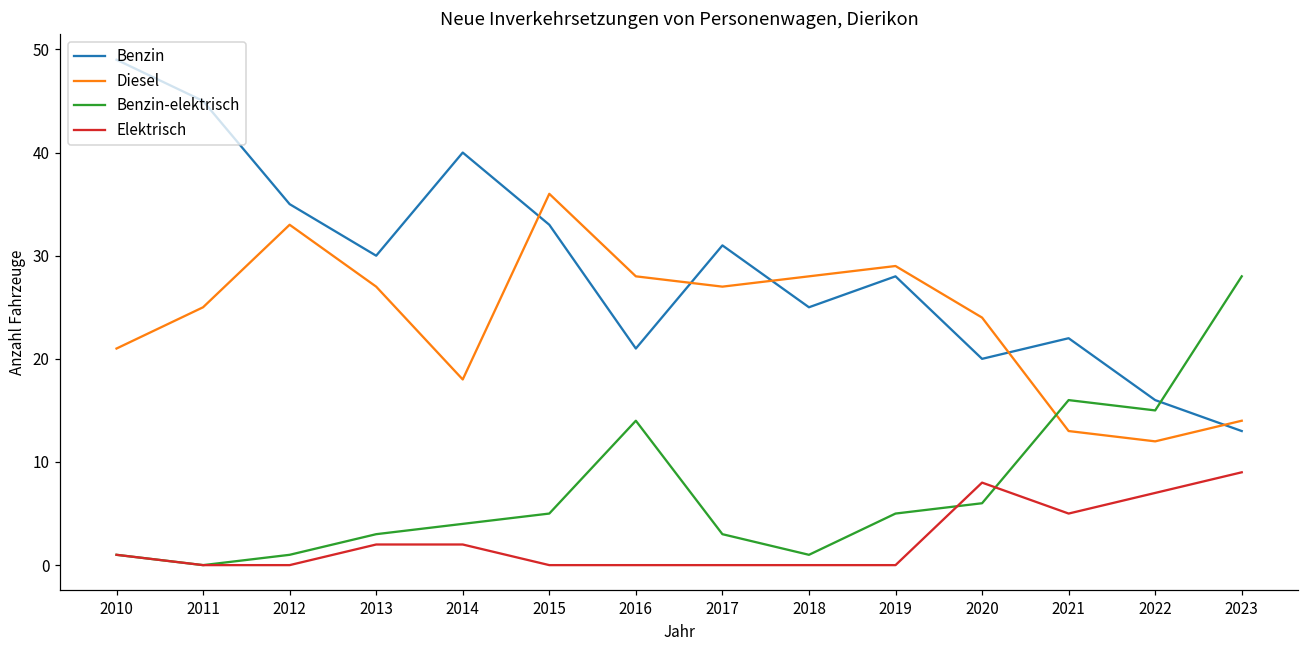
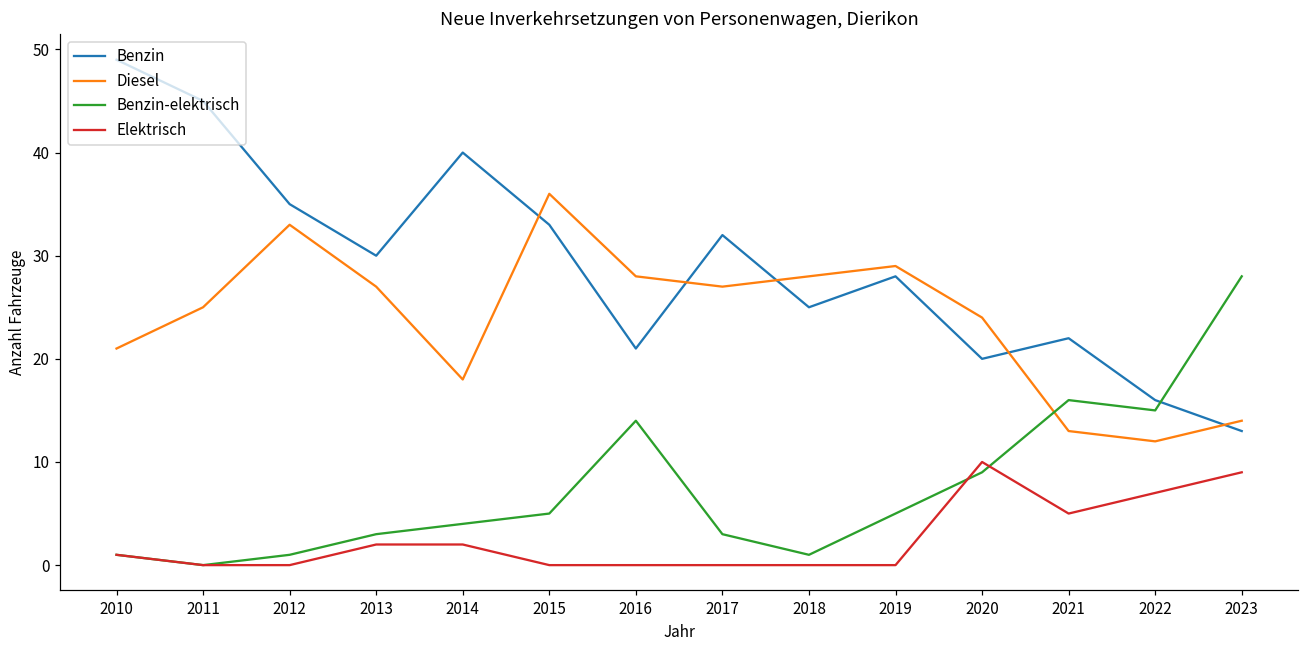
  {
    "Benzin": {
      "2012": 35,
      "2013": 30,
      "2014": 40,
      "2015": 33,
      "2016": 21,
-     "2017": 31,
+     "2017": 32,
      "2018": 25,
      "2019": 28,
      "2020": 20,
      "2021": 22,
      "2022": 16,
      "2023": 13
    },
    "Diesel": {
      "2010": 21,
      "2011": 25,
      "2012": 33,
      "2013": 27,
      "2014": 18,
      "2015": 36,
      "2016": 28,
      "2017": 27,
      "2018": 28,
      "2019": 29,
      "2020": 24,
      "2021": 13,
      "2022": 12,
      "2023": 14
    },
    "Benzin-elektrisch": {
      "2012": 1,
      "2013": 3,
      "2014": 4,
      "2015": 5,
      "2016": 14,
      "2017": 3,
      "2018": 1,
      "2019": 5,
-     "2020": 6,
+     "2020": 9,
      "2021": 16,
      "2022": 15,
      "2023": 28
    },
    "Elektrisch": {
      "2012": 0,
      "2013": 2,
      "2014": 2,
      "2015": 0,
      "2016": 0,
      "2017": 0,
      "2018": 0,
      "2019": 0,
-     "2020": 8,
+     "2020": 10,
      "2021": 5,
      "2022": 7,
      "2023": 9
    }
  }
